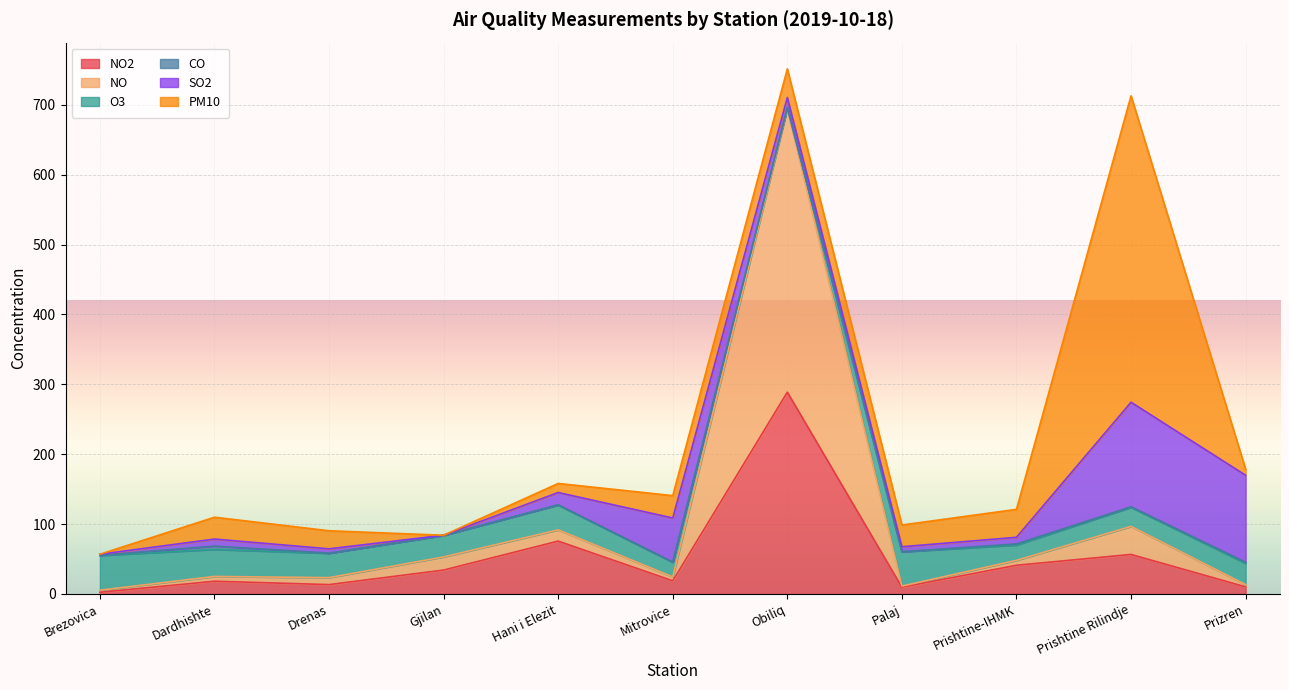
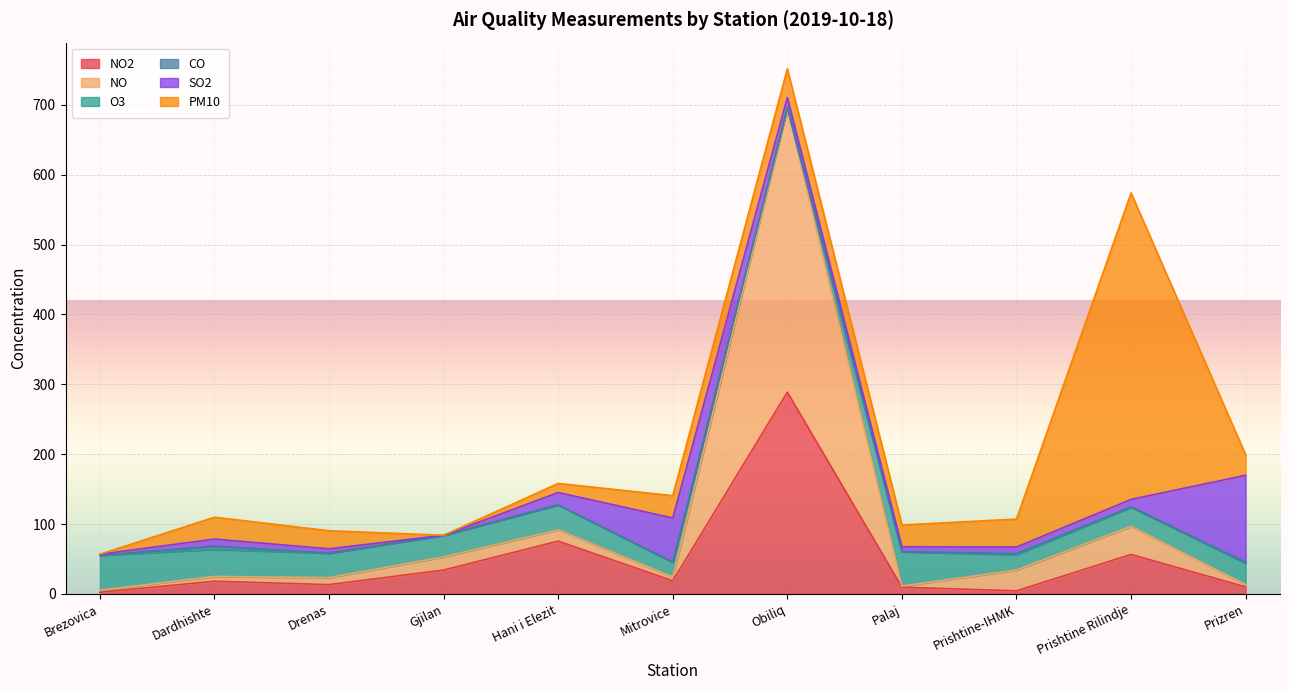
  {
    "NO2": {
      "Dardhishte": 20,
      "Drenas": 10,
      "Gjilan": 30,
      "Hani i Elezit": 80,
      "Mitrovice": 20,
      "Obiliq": 290,
-     "Prishtine-IHMK": 40,
+     "Prishtine-IHMK": 0,
      "Prishtine Rilindje": 60
    },
    "NO": {
      "Dardhishte": 10,
      "Drenas": 10,
      "Gjilan": 20,
      "Hani i Elezit": 20,
      "Mitrovice": 10,
-     "Prishtine-IHMK": 10,
+     "Prishtine-IHMK": 30,
      "Prishtine Rilindje": 40
    },
    "SO2": {
      "Dardhishte": 10,
      "Drenas": 10,
      "Hani i Elezit": 20,
      "Mitrovice": 60,
      "Obiliq": 10,
      "Palaj": 10,
      "Prishtine-IHMK": 10,
-     "Prishtine Rilindje": 150,
+     "Prishtine Rilindje": 10,
      "Prizren": 120
    },
    "PM10": {
      "Dardhishte": 30,
      "Drenas": 30,
      "Hani i Elezit": 10,
      "Mitrovice": 30,
      "Obiliq": 40,
      "Palaj": 30,
      "Prishtine-IHMK": 40,
      "Prishtine Rilindje": 440,
-     "Prizren": 10
+     "Prizren": 30
    }
  }
